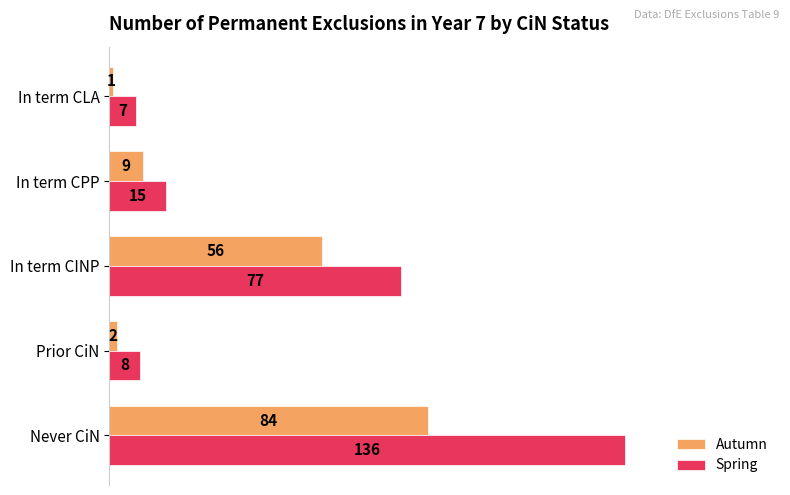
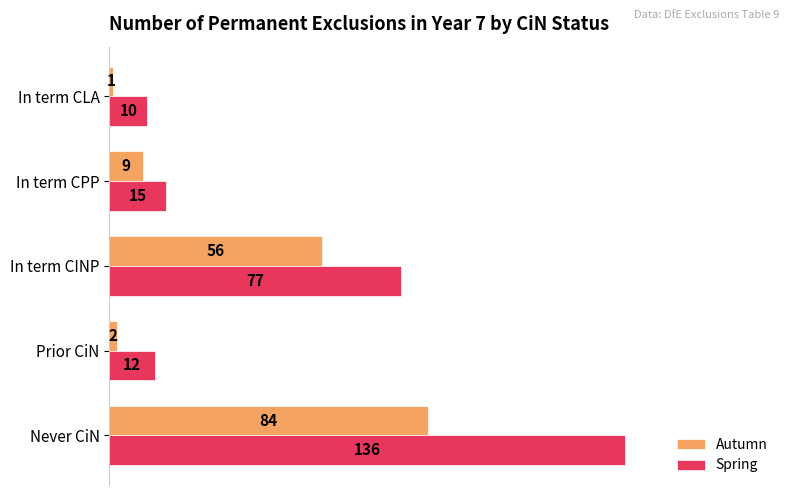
  {
    "Autumn": {
      "In term CLA": 1,
      "In term CPP": 9,
      "In term CINP": 56,
      "Prior CiN": 2,
      "Never CiN": 84
    },
    "Spring": {
-     "In term CLA": 7,
+     "In term CLA": 10,
      "In term CPP": 15,
      "In term CINP": 77,
-     "Prior CiN": 8,
+     "Prior CiN": 12,
      "Never CiN": 136
    }
  }
